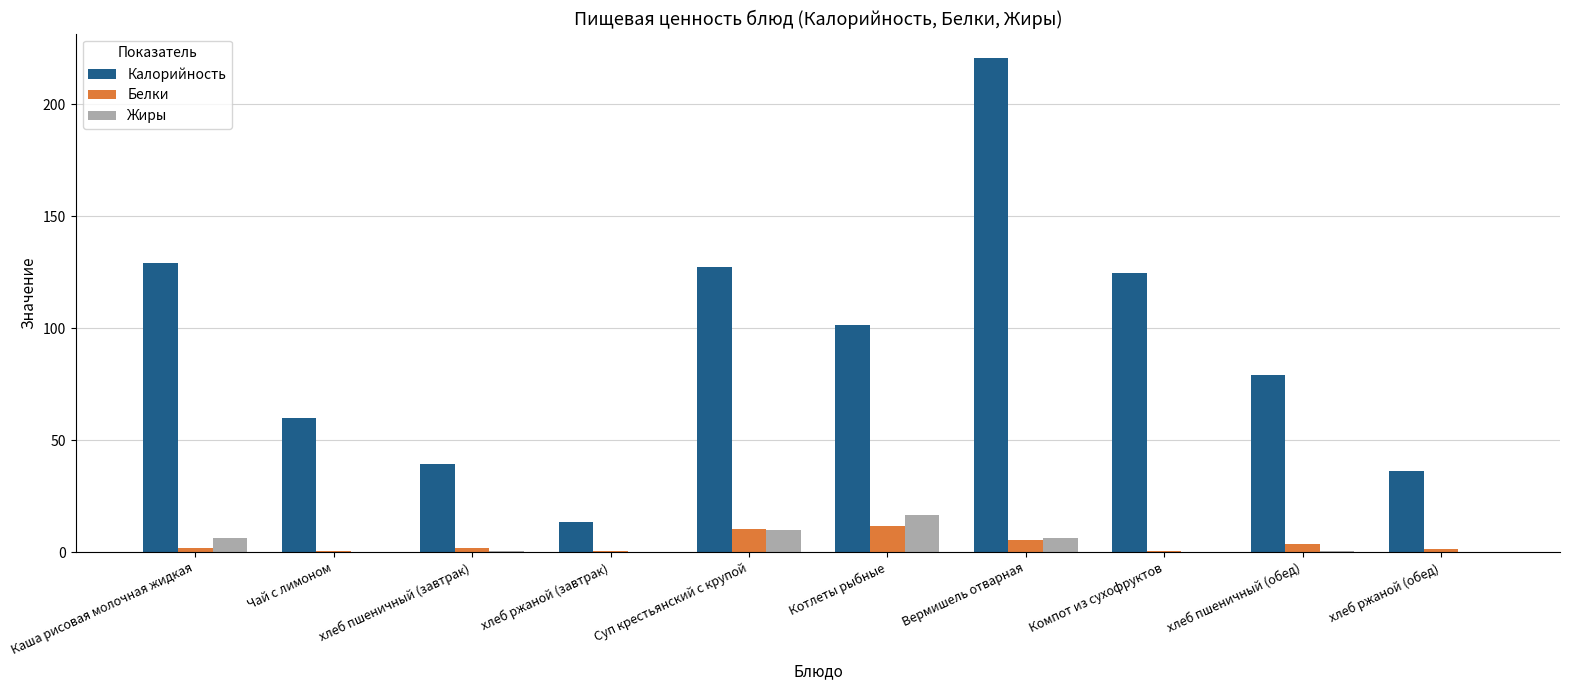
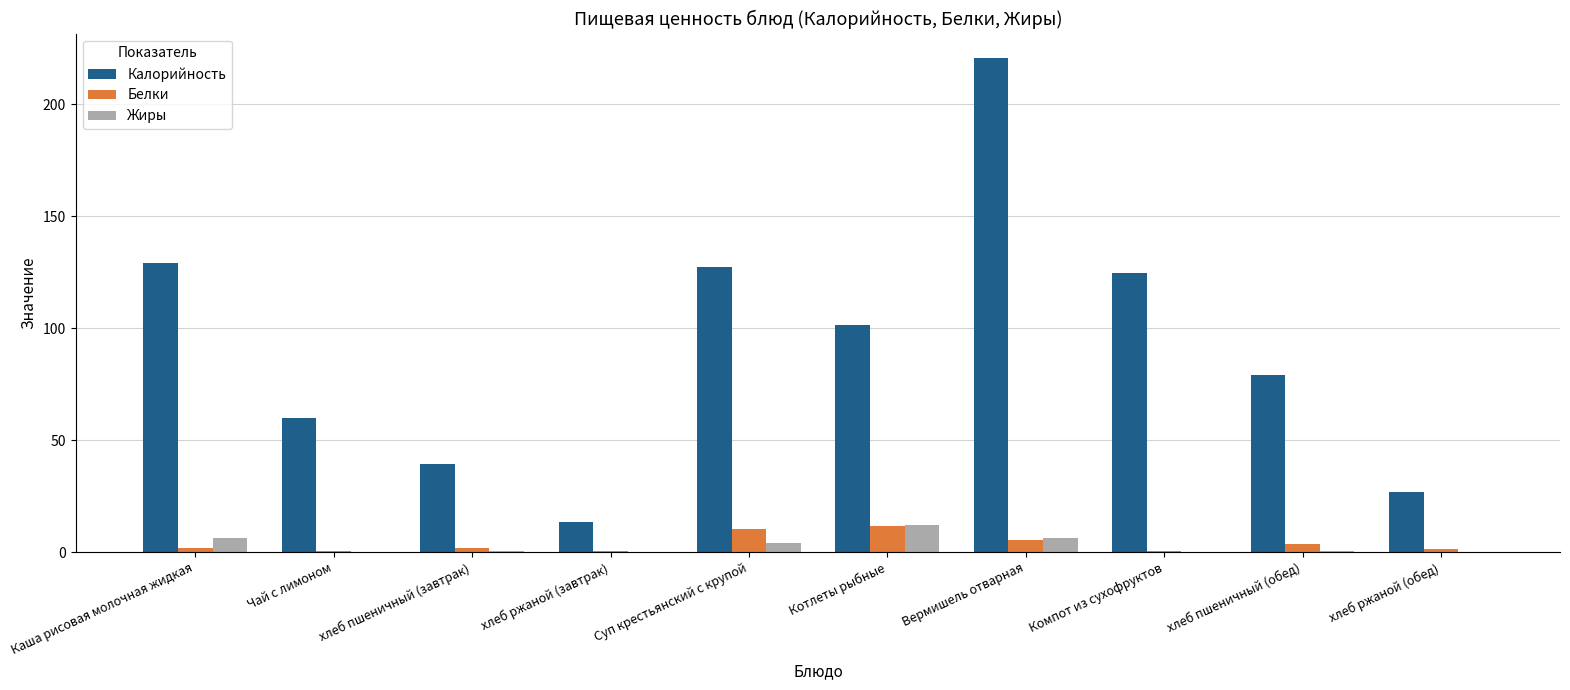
  {
    "Калорийность": {
      "Каша рисовая молочная жидкая": 129,
      "Чай с лимоном": 60,
      "хлеб пшеничный (завтрак)": 40,
      "хлеб ржаной (завтрак)": 13,
      "Суп крестьянский с крупой": 127,
      "Котлеты рыбные": 102,
      "Вермишель отварная": 221,
      "Компот из сухофруктов": 125,
      "хлеб пшеничный (обед)": 79,
-     "хлеб ржаной (обед)": 36
+     "хлеб ржаной (обед)": 27
    },
    "Белки": {
      "Каша рисовая молочная жидкая": 2,
      "хлеб пшеничный (завтрак)": 2,
      "Суп крестьянский с крупой": 10,
      "Котлеты рыбные": 12,
      "Вермишель отварная": 5,
      "хлеб пшеничный (обед)": 3,
      "хлеб ржаной (обед)": 1
    },
    "Жиры": {
      "Каша рисовая молочная жидкая": 6,
      "Чай с лимоном": 0,
-     "Суп крестьянский с крупой": 10,
-     "Котлеты рыбные": 17,
+     "Суп крестьянский с крупой": 4,
+     "Котлеты рыбные": 12,
      "Вермишель отварная": 6,
      "Компот из сухофруктов": 0
    }
  }
